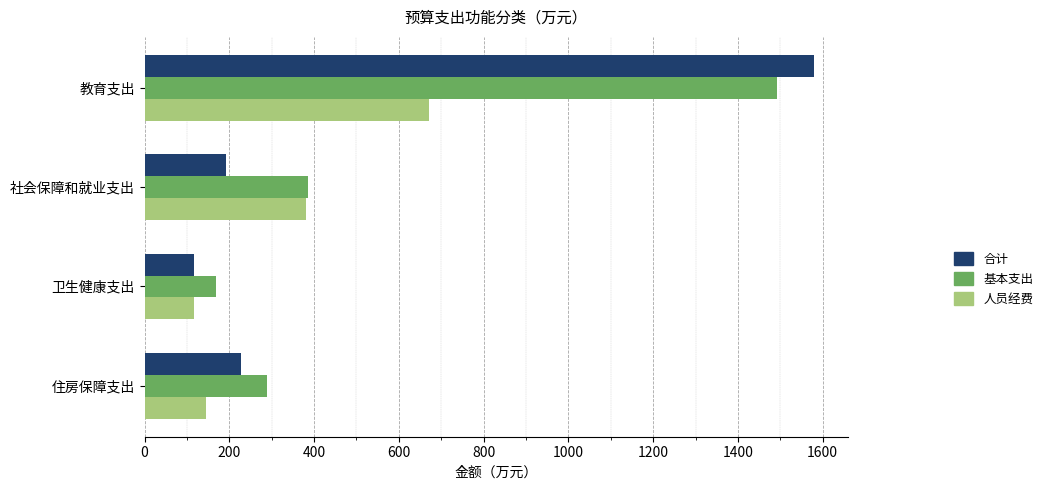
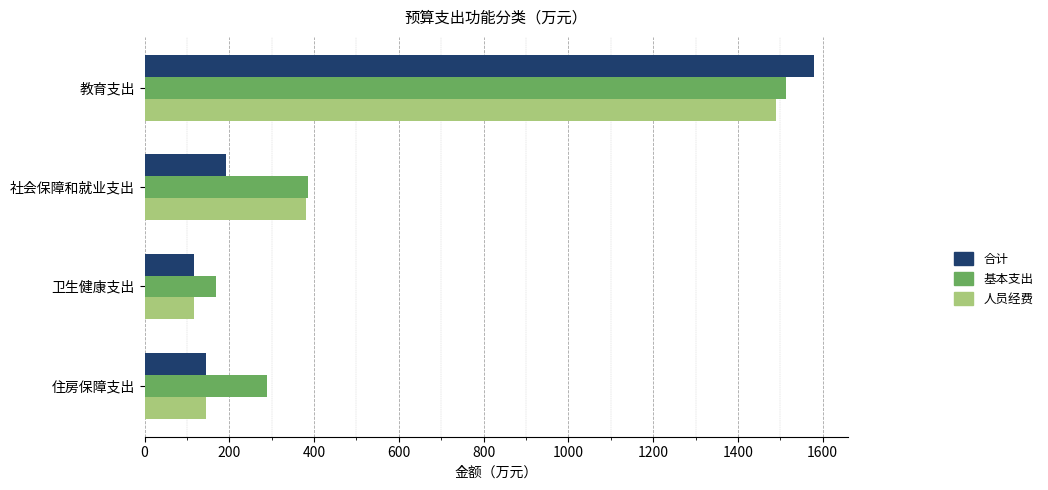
  {
    "合计": {
      "教育支出": 1580,
      "社会保障和就业支出": 190,
      "卫生健康支出": 120,
-     "住房保障支出": 230
+     "住房保障支出": 140
    },
    "基本支出": {
-     "教育支出": 1490,
+     "教育支出": 1510,
      "社会保障和就业支出": 380,
      "卫生健康支出": 170,
      "住房保障支出": 290
    },
    "人员经费": {
-     "教育支出": 670,
+     "教育支出": 1490,
      "社会保障和就业支出": 380,
      "卫生健康支出": 120,
      "住房保障支出": 140
    }
  }
